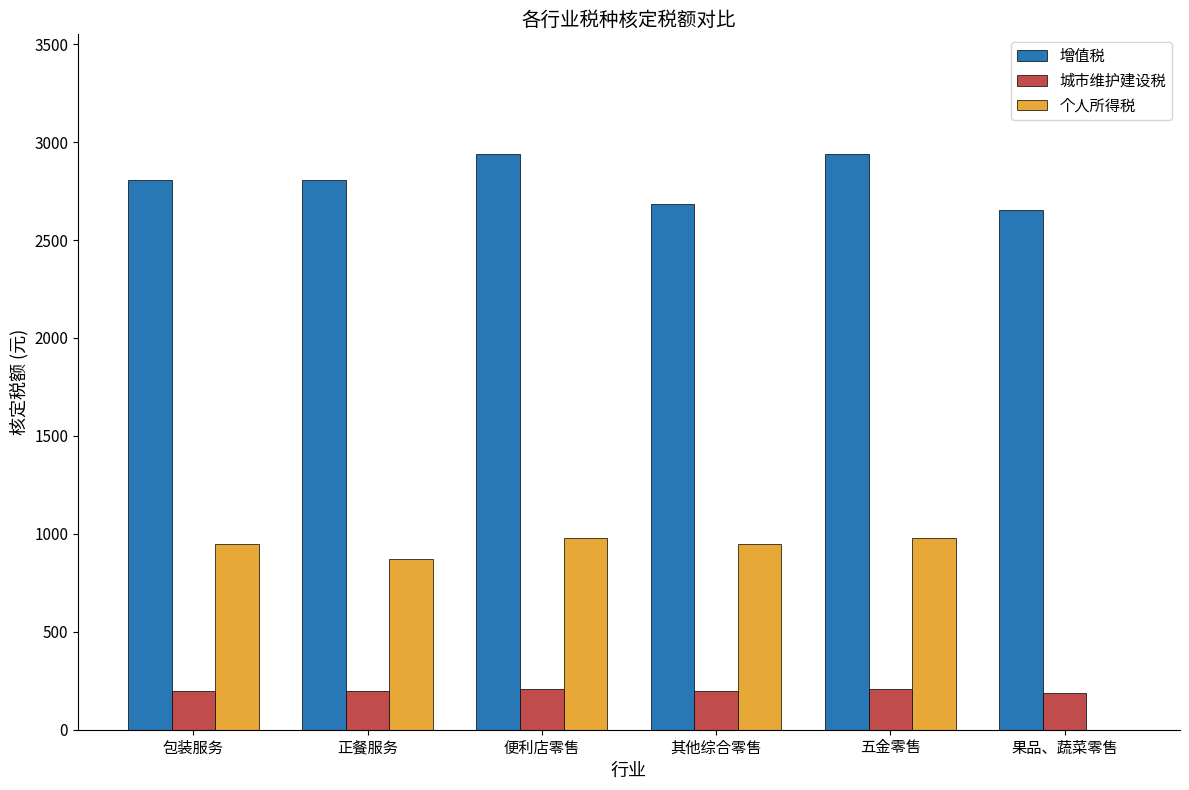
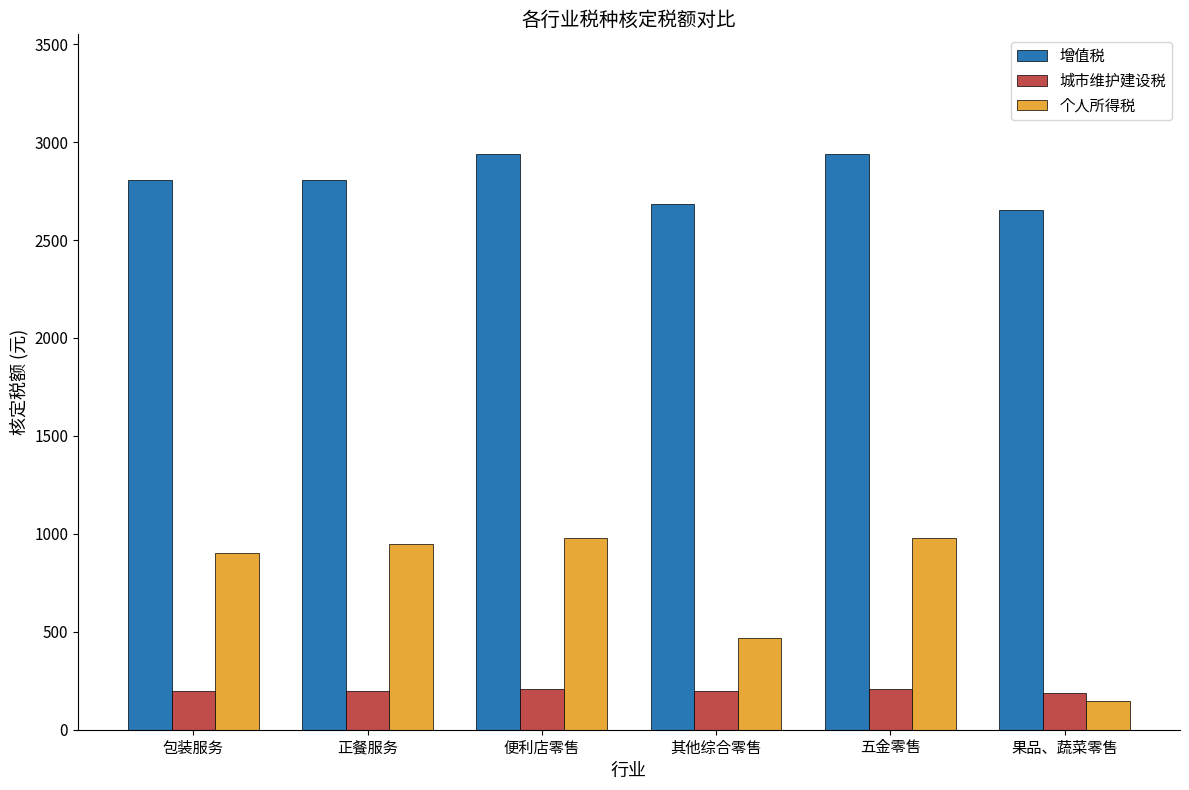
  {
    "增值税": {
      "包装服务": 2810,
      "正餐服务": 2810,
      "便利店零售": 2940,
      "其他综合零售": 2680,
      "五金零售": 2940,
      "果品、蔬菜零售": 2650
    },
    "城市维护建设税": {
      "包装服务": 200,
      "正餐服务": 200,
      "便利店零售": 210,
      "其他综合零售": 200,
      "五金零售": 210,
      "果品、蔬菜零售": 190
    },
    "个人所得税": {
-     "包装服务": 950,
-     "正餐服务": 870,
+     "包装服务": 900,
+     "正餐服务": 950,
      "便利店零售": 980,
-     "其他综合零售": 950,
+     "其他综合零售": 470,
      "五金零售": 980,
-     "果品、蔬菜零售": 0
+     "果品、蔬菜零售": 150
    }
  }
